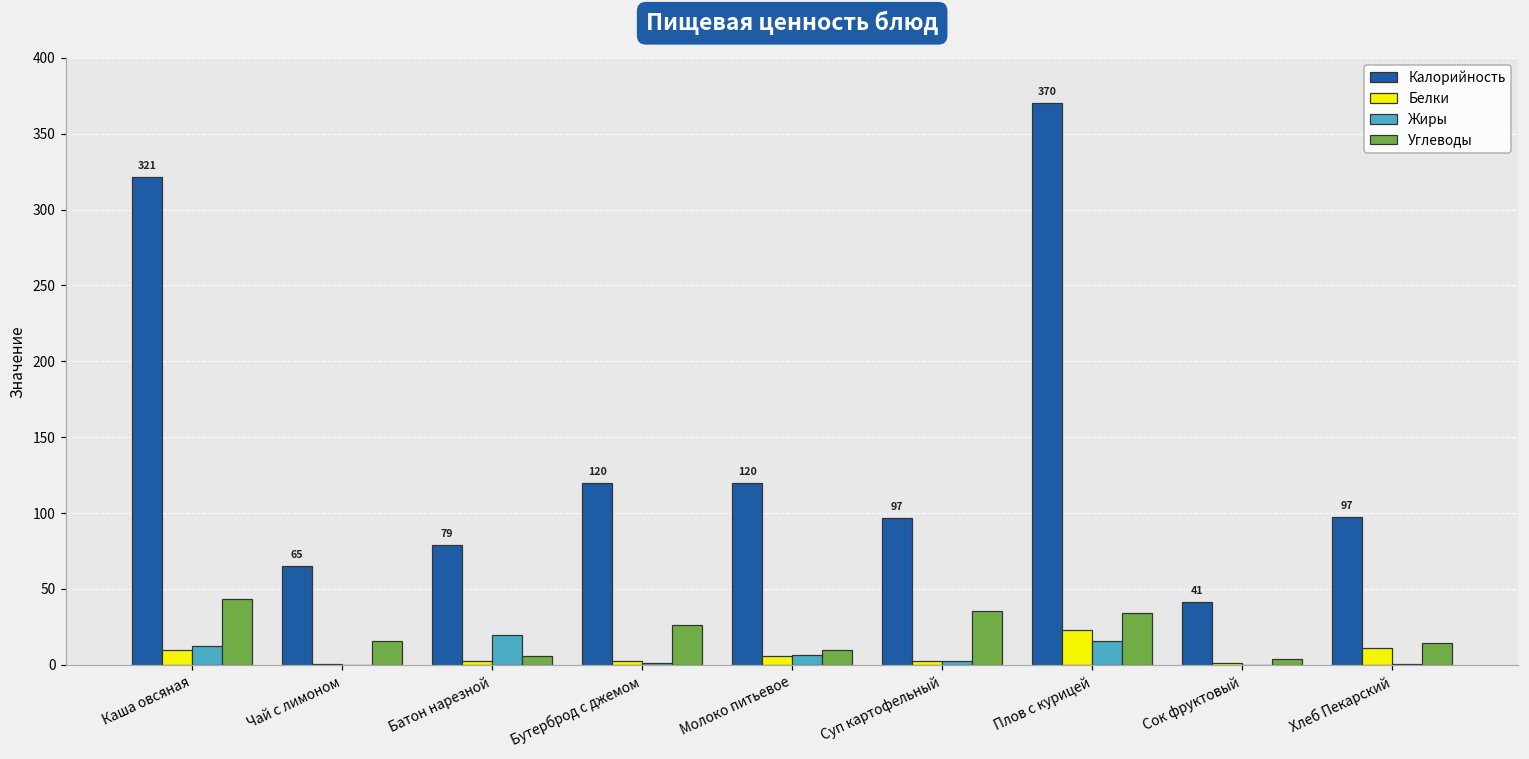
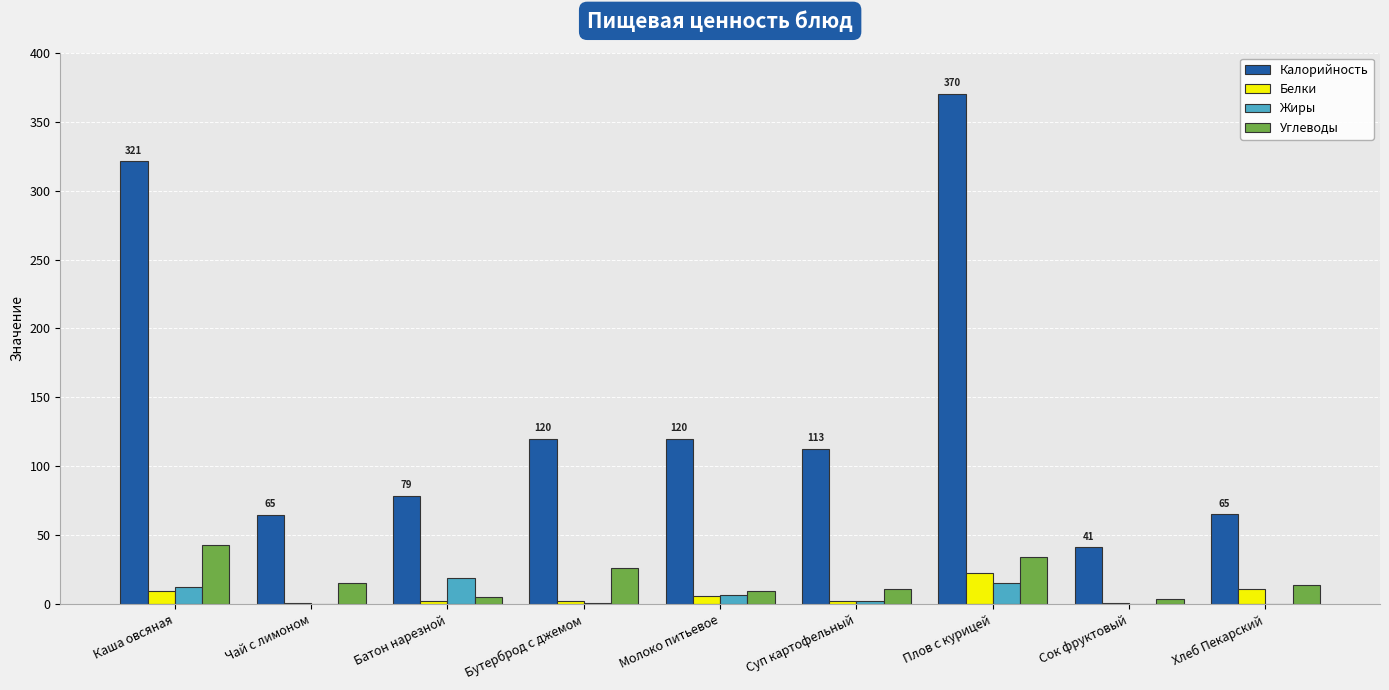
  {
    "Калорийность": {
      "Каша овсяная": 321,
      "Чай с лимоном": 65,
      "Батон нарезной": 79,
      "Бутерброд с джемом": 120,
      "Молоко питьевое": 120,
-     "Суп картофельный": 97,
+     "Суп картофельный": 113,
      "Плов с курицей": 370,
      "Сок фруктовый": 41,
-     "Хлеб Пекарский": 97
+     "Хлеб Пекарский": 65
    },
    "Белки": {
      "Каша овсяная": 9,
      "Батон нарезной": 2,
      "Бутерброд с джемом": 2,
      "Молоко питьевое": 6,
      "Суп картофельный": 2,
      "Плов с курицей": 23,
      "Хлеб Пекарский": 11
    },
    "Жиры": {
      "Каша овсяная": 12,
      "Чай с лимоном": 0,
      "Батон нарезной": 19,
      "Молоко питьевое": 6,
      "Суп картофельный": 2,
      "Плов с курицей": 16,
      "Сок фруктовый": 0
    },
    "Углеводы": {
      "Каша овсяная": 43,
      "Чай с лимоном": 15,
      "Батон нарезной": 6,
      "Бутерброд с джемом": 26,
      "Молоко питьевое": 9,
-     "Суп картофельный": 36,
+     "Суп картофельный": 11,
      "Плов с курицей": 34,
      "Сок фруктовый": 4,
      "Хлеб Пекарский": 14
    }
  }
